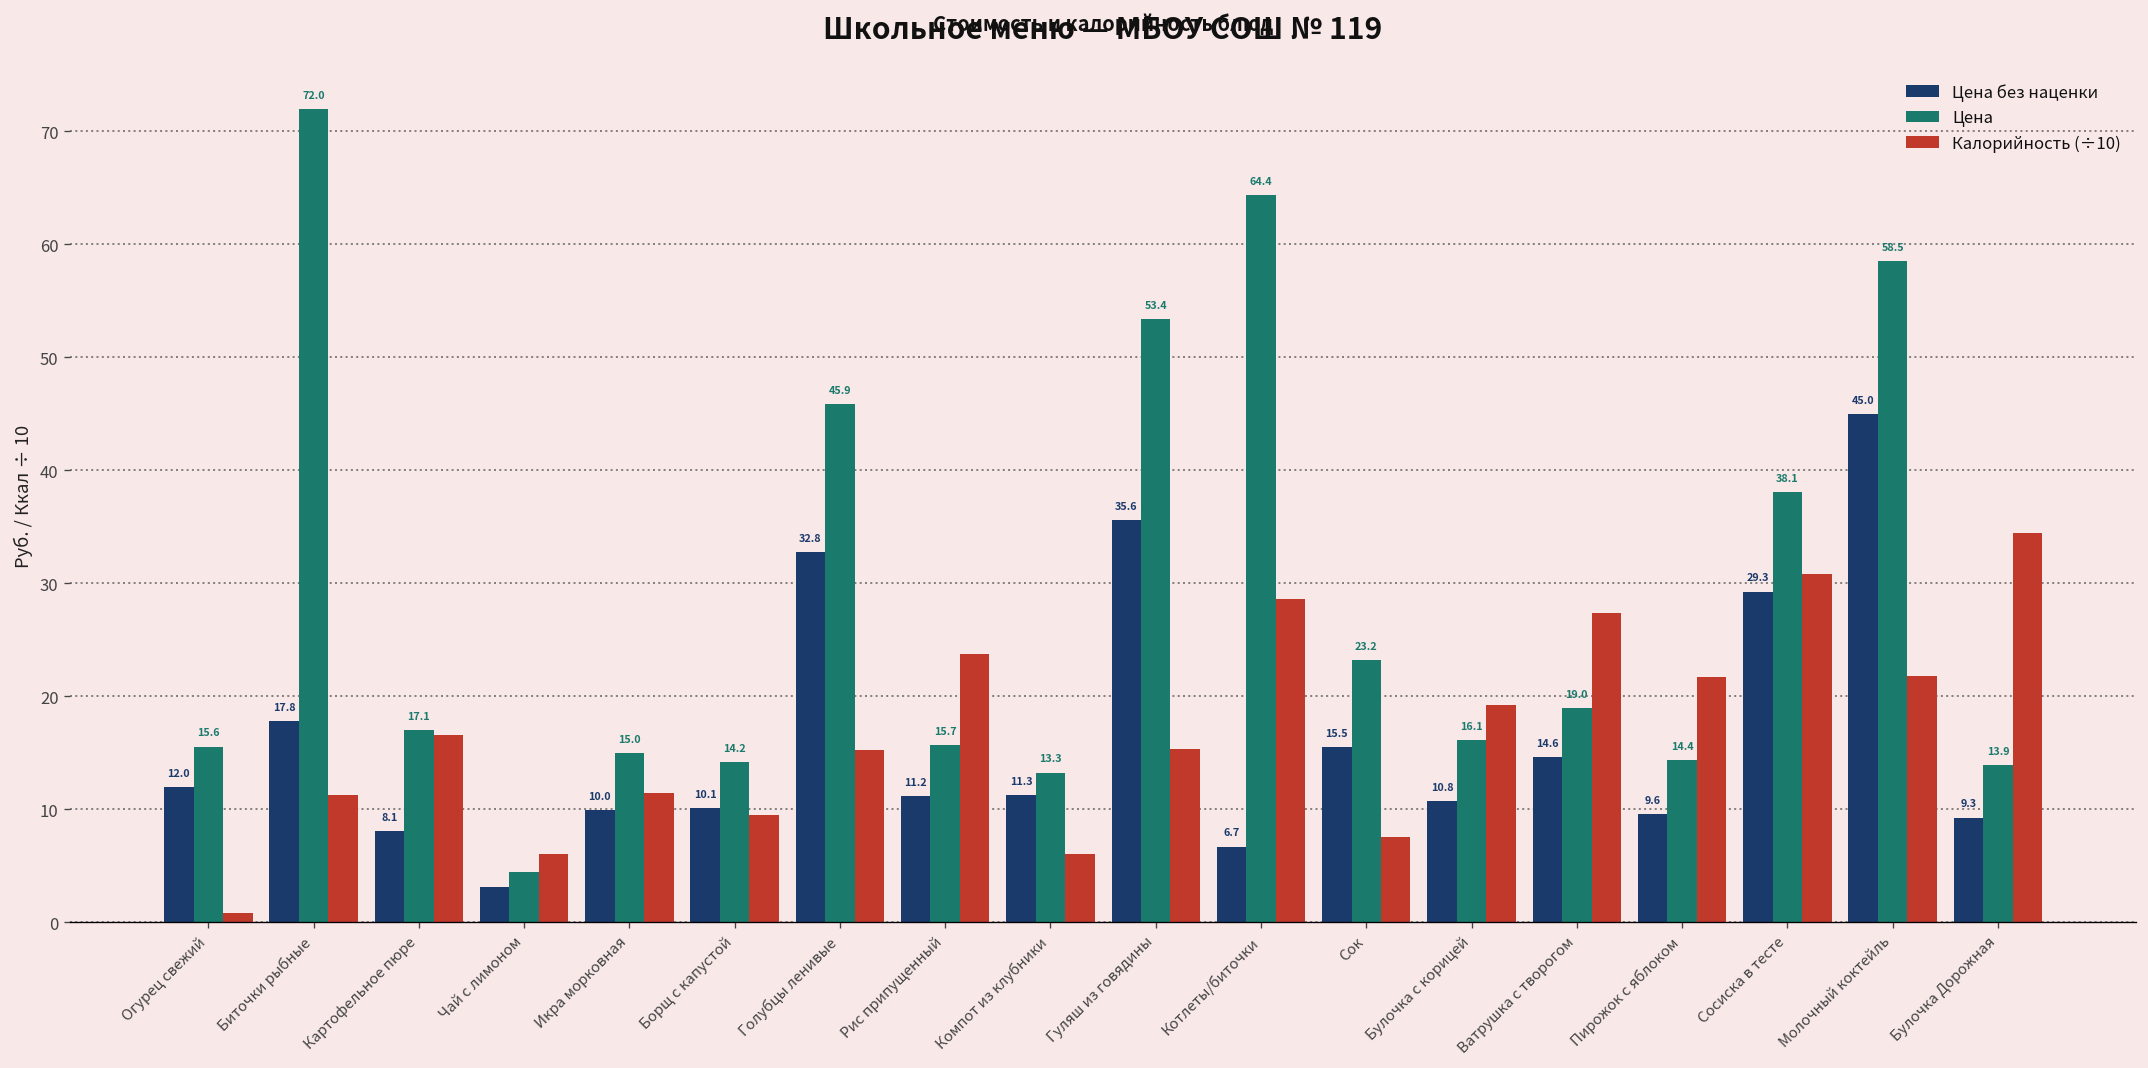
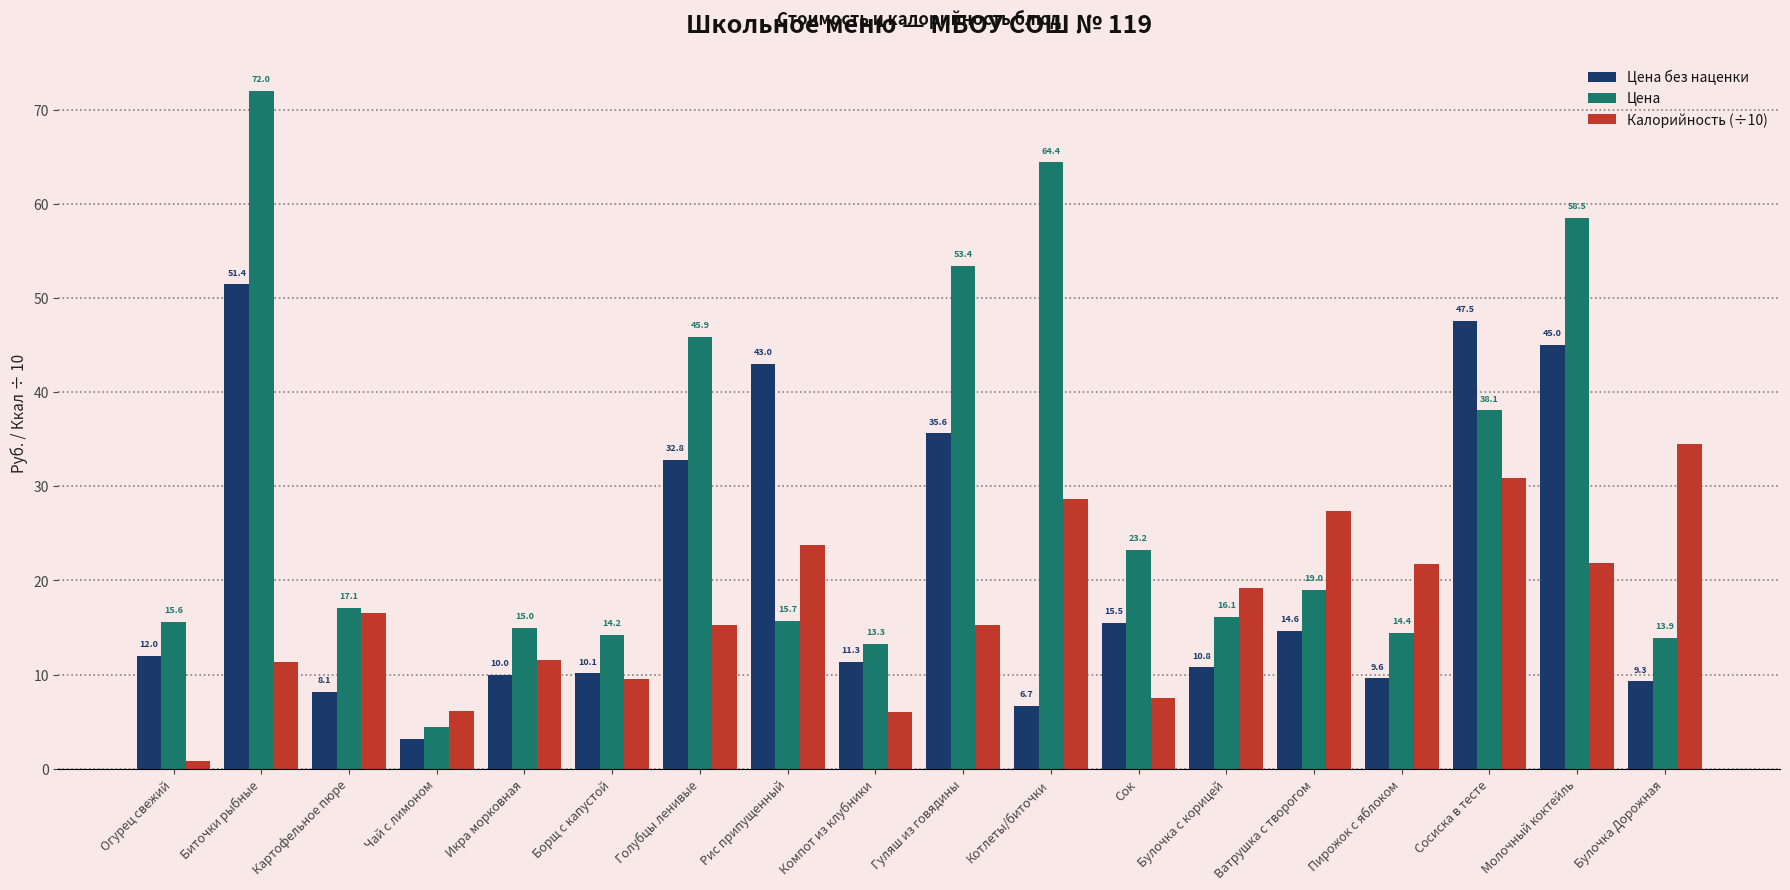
  {
    "Цена без наценки": {
      "Огурец свежий": 12.0,
-     "Биточки рыбные": 17.8,
+     "Биточки рыбные": 51.4,
      "Картофельное пюре": 8.1,
      "Икра морковная": 10.0,
      "Борщ с капустой": 10.1,
      "Голубцы ленивые": 32.8,
-     "Рис припущенный": 11.2,
+     "Рис припущенный": 43.0,
      "Компот из клубники": 11.3,
      "Гуляш из говядины": 35.6,
      "Котлеты/биточки": 6.7,
      "Сок": 15.5,
      "Булочка с корицей": 10.8,
      "Ватрушка с творогом": 14.6,
      "Пирожок с яблоком": 9.6,
-     "Сосиска в тесте": 29.3,
+     "Сосиска в тесте": 47.5,
      "Молочный коктейль": 45.0,
      "Булочка Дорожная": 9.3
    },
    "Цена": {
      "Огурец свежий": 15.6,
      "Биточки рыбные": 72.0,
      "Картофельное пюре": 17.1,
      "Икра морковная": 15.0,
      "Борщ с капустой": 14.2,
      "Голубцы ленивые": 45.9,
      "Рис припущенный": 15.7,
      "Компот из клубники": 13.3,
      "Гуляш из говядины": 53.4,
      "Котлеты/биточки": 64.4,
      "Сок": 23.2,
      "Булочка с корицей": 16.1,
      "Ватрушка с творогом": 19.0,
      "Пирожок с яблоком": 14.4,
      "Сосиска в тесте": 38.1,
      "Молочный коктейль": 58.5,
      "Булочка Дорожная": 13.9
    },
    "Калорийность (÷10)": {
      "Огурец свежий": 1,
      "Биточки рыбные": 11,
      "Картофельное пюре": 17,
      "Чай с лимоном": 6,
      "Икра морковная": 12,
      "Борщ с капустой": 10,
      "Голубцы ленивые": 15,
      "Рис припущенный": 24,
      "Компот из клубники": 6,
      "Гуляш из говядины": 15,
      "Котлеты/биточки": 29,
      "Сок": 8,
      "Булочка с корицей": 19,
      "Ватрушка с творогом": 27,
      "Пирожок с яблоком": 22,
      "Сосиска в тесте": 31,
      "Молочный коктейль": 22,
      "Булочка Дорожная": 35
    }
  }
